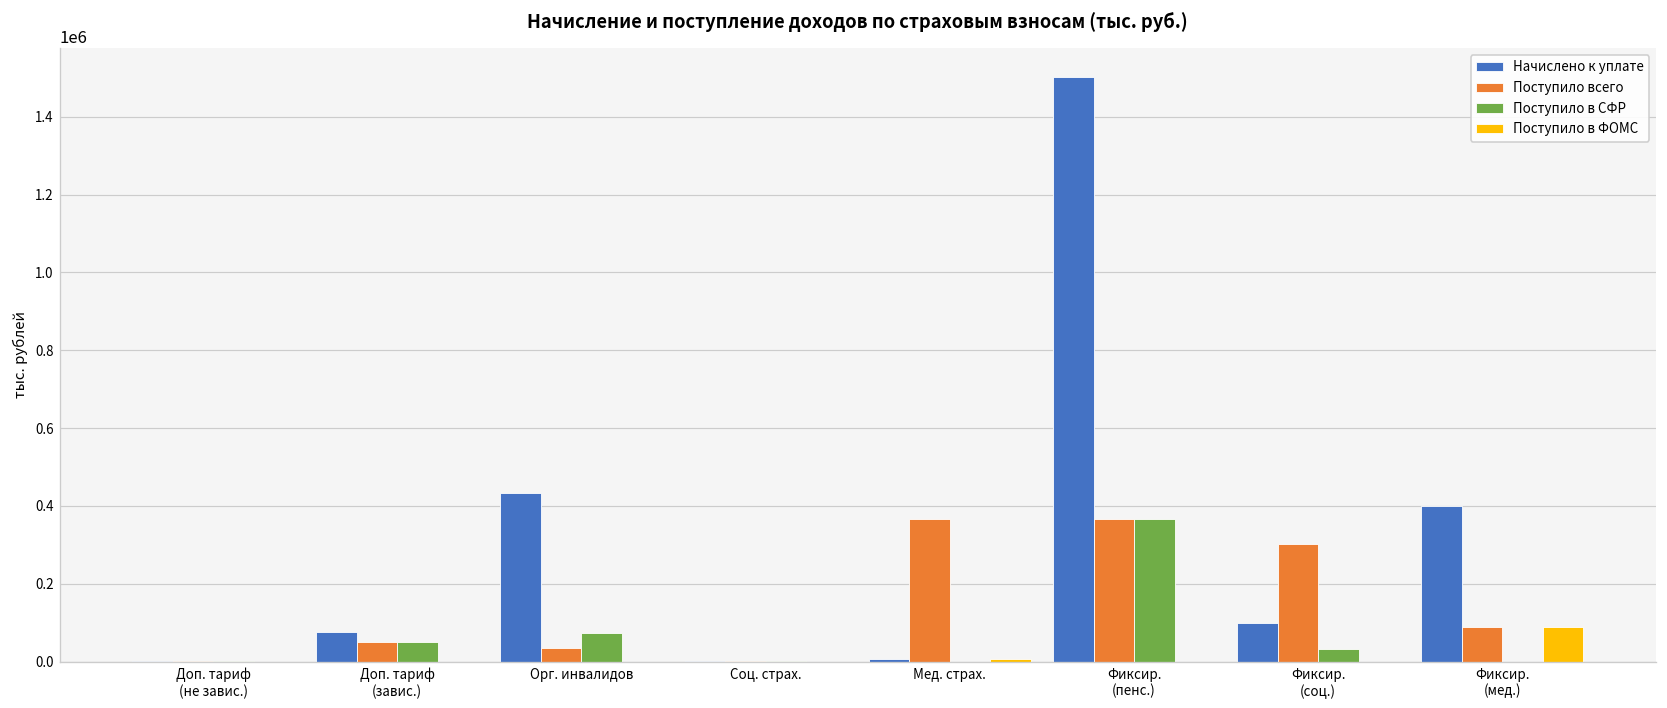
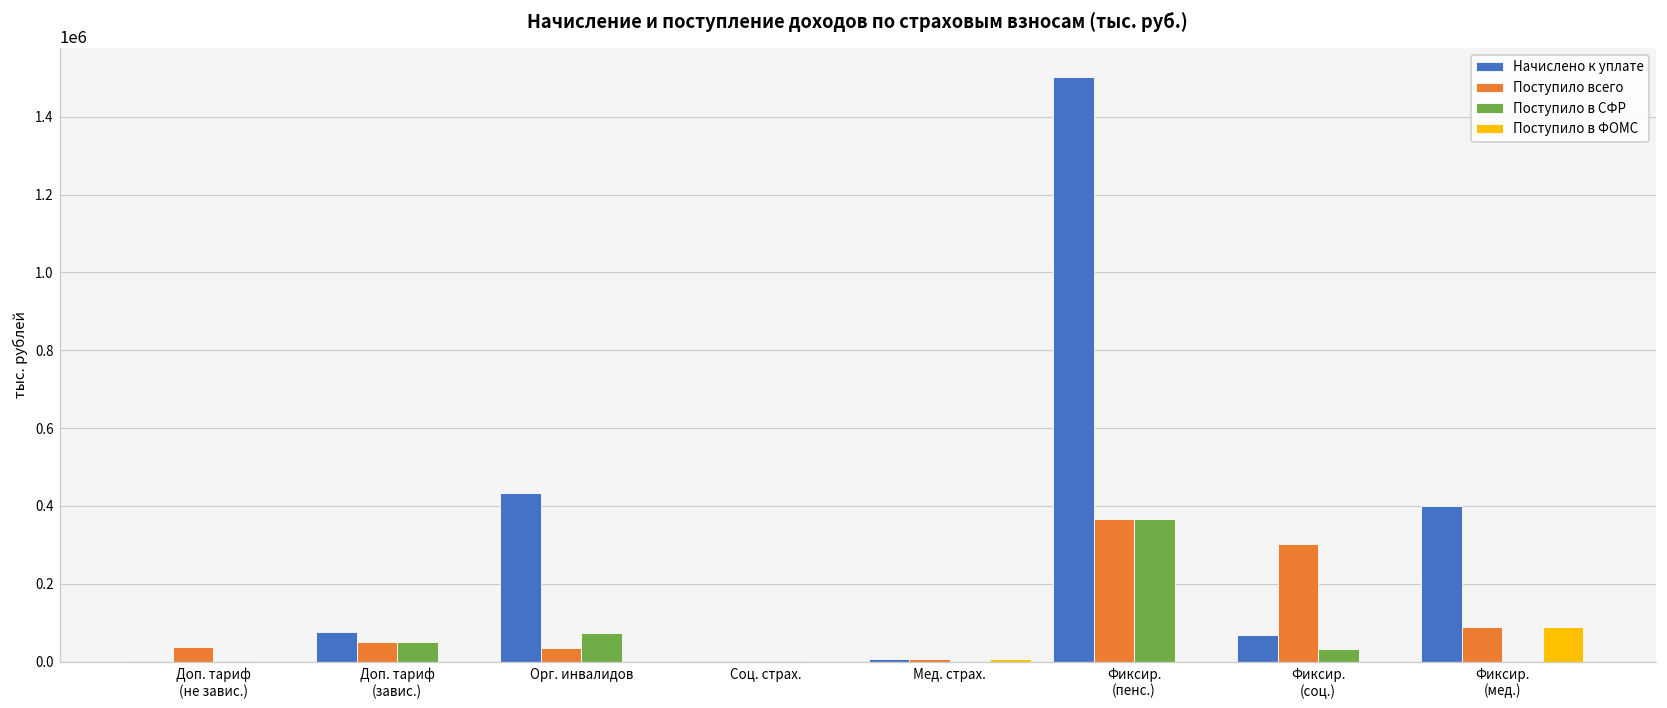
  {
    "Начислено к уплате": {
      "Доп. тариф (завис.)": 80000,
      "Орг. инвалидов": 430000,
      "Фиксир. (пенс.)": 1500000,
-     "Фиксир. (соц.)": 100000,
+     "Фиксир. (соц.)": 70000,
      "Фиксир. (мед.)": 400000
    },
    "Поступило всего": {
-     "Доп. тариф (не завис.)": 0,
+     "Доп. тариф (не завис.)": 40000,
      "Доп. тариф (завис.)": 50000,
      "Орг. инвалидов": 40000,
-     "Мед. страх.": 370000,
+     "Мед. страх.": 10000,
      "Фиксир. (пенс.)": 370000,
      "Фиксир. (соц.)": 300000,
      "Фиксир. (мед.)": 90000
    },
    "Поступило в СФР": {
      "Доп. тариф (завис.)": 50000,
      "Орг. инвалидов": 80000,
      "Мед. страх.": 0,
      "Фиксир. (пенс.)": 370000,
      "Фиксир. (соц.)": 30000,
      "Фиксир. (мед.)": 0
    },
    "Поступило в ФОМС": {
      "Доп. тариф (не завис.)": 0,
      "Доп. тариф (завис.)": 0,
      "Орг. инвалидов": 0,
      "Соц. страх.": 0,
      "Фиксир. (пенс.)": 0,
      "Фиксир. (соц.)": 0,
      "Фиксир. (мед.)": 90000
    }
  }
